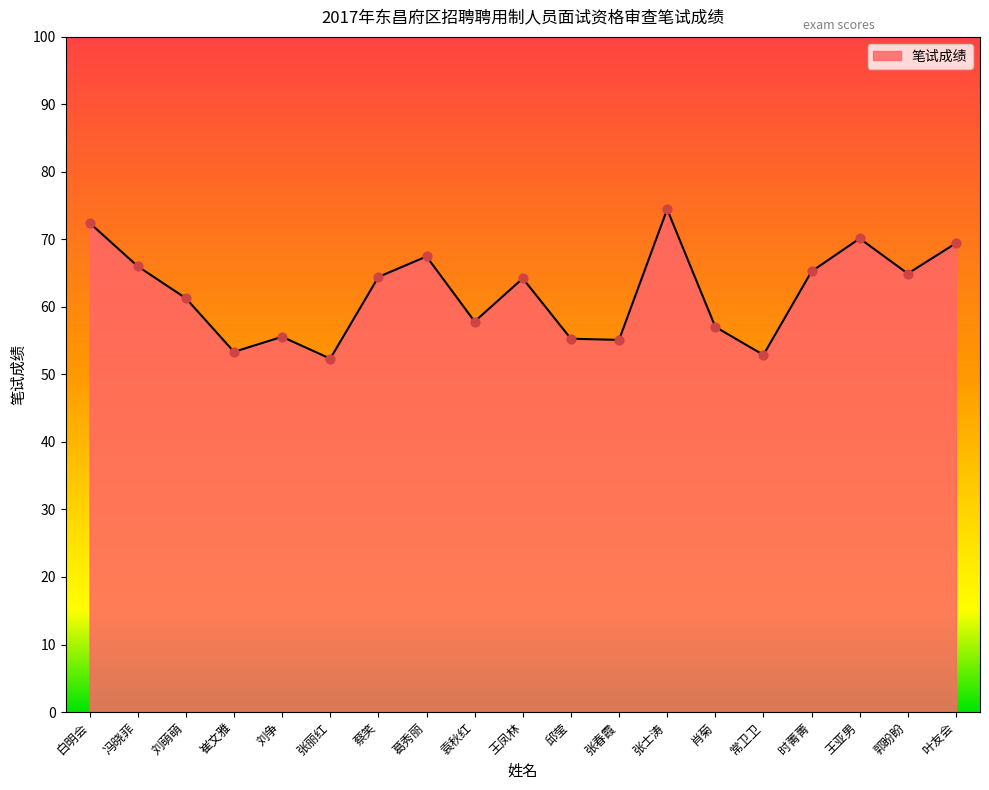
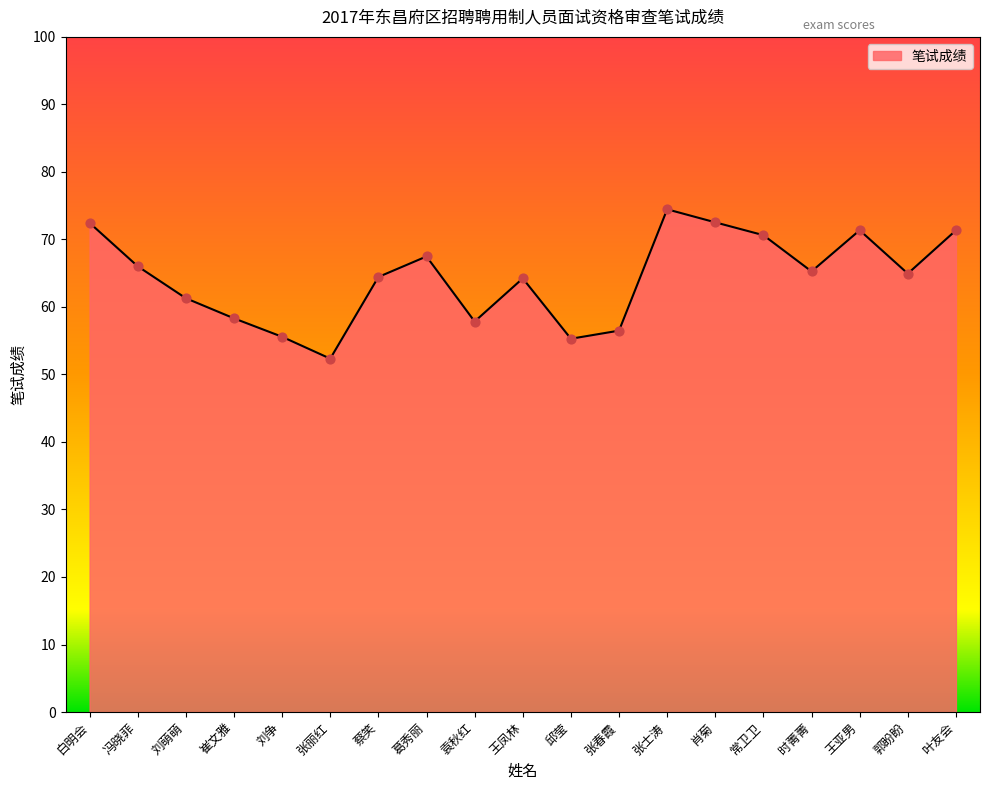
  {
    "白明会": 72,
    "冯晓菲": 66,
    "刘萌萌": 61,
-   "崔文雅": 53,
+   "崔文雅": 58,
    "刘争": 56,
    "张丽红": 52,
    "蔡笑": 64,
    "葛秀丽": 67,
    "袁秋红": 58,
    "王凤林": 64,
    "邱莹": 55,
-   "张春霞": 55,
+   "张春霞": 56,
    "张士涛": 74,
-   "肖菊": 57,
-   "常卫卫": 53,
+   "肖菊": 73,
+   "常卫卫": 71,
    "时菁菁": 65,
-   "王亚男": 70,
+   "王亚男": 71,
    "郭盼盼": 65,
-   "叶友会": 69
+   "叶友会": 71
  }
